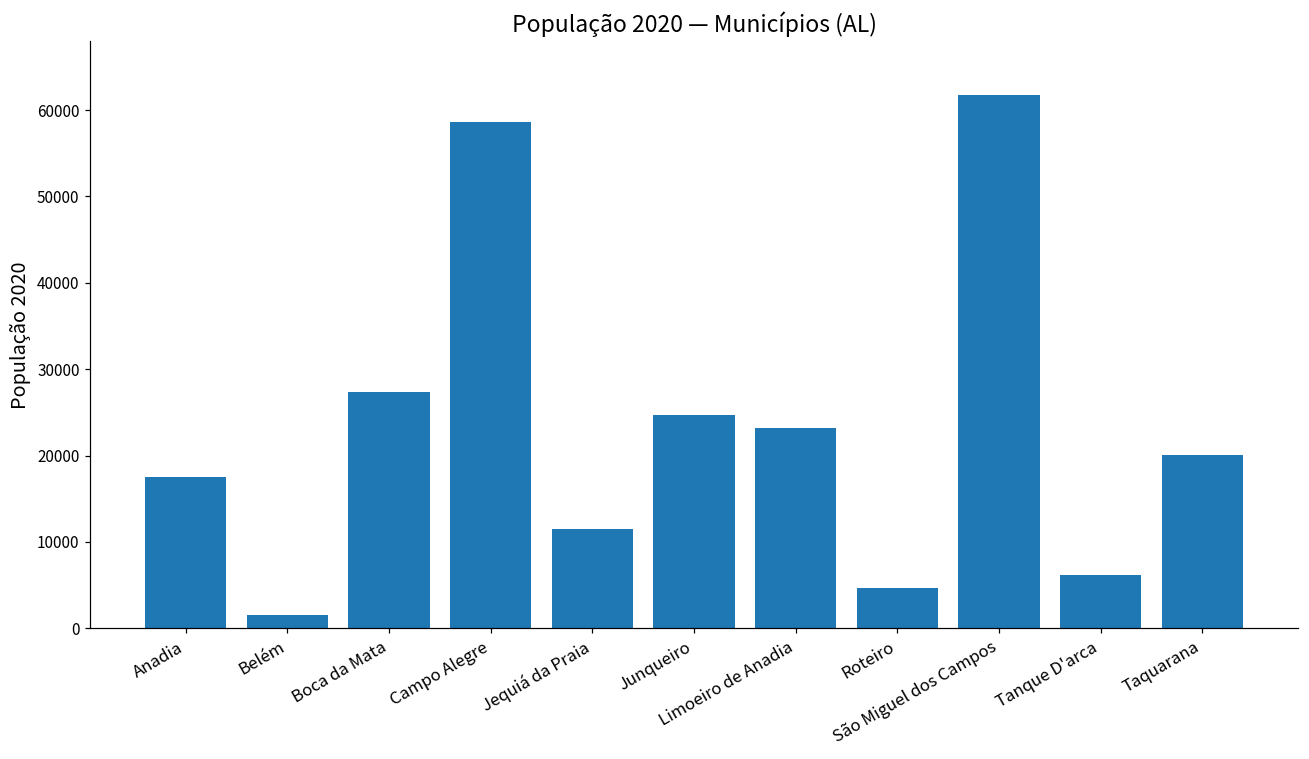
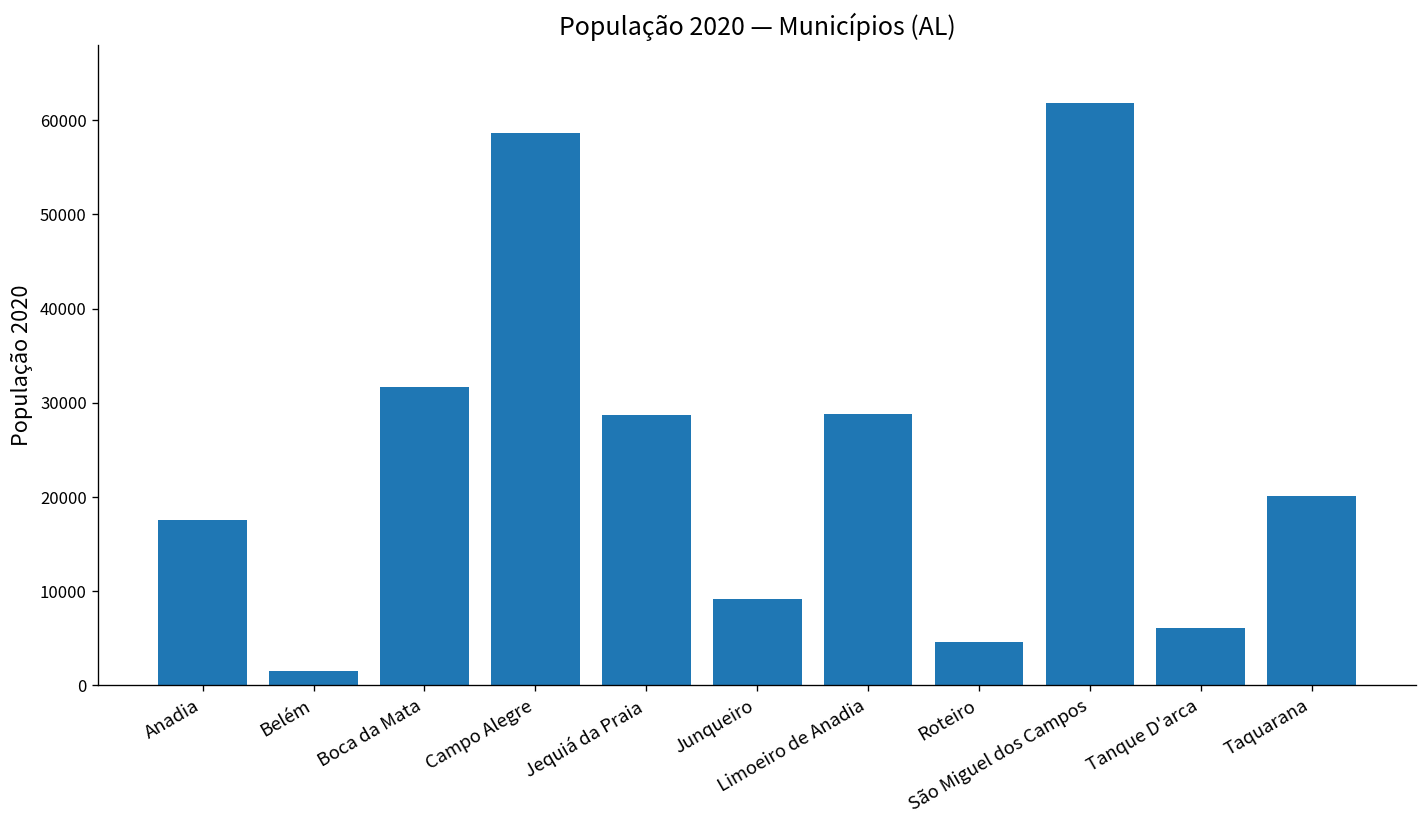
  {
    "Anadia": 18000,
    "Belém": 2000,
-   "Boca da Mata": 27000,
+   "Boca da Mata": 32000,
    "Campo Alegre": 59000,
-   "Jequiá da Praia": 12000,
-   "Junqueiro": 25000,
-   "Limoeiro de Anadia": 23000,
+   "Jequiá da Praia": 29000,
+   "Junqueiro": 9000,
+   "Limoeiro de Anadia": 29000,
    "Roteiro": 5000,
    "São Miguel dos Campos": 62000,
    "Tanque D'arca": 6000,
    "Taquarana": 20000
  }
